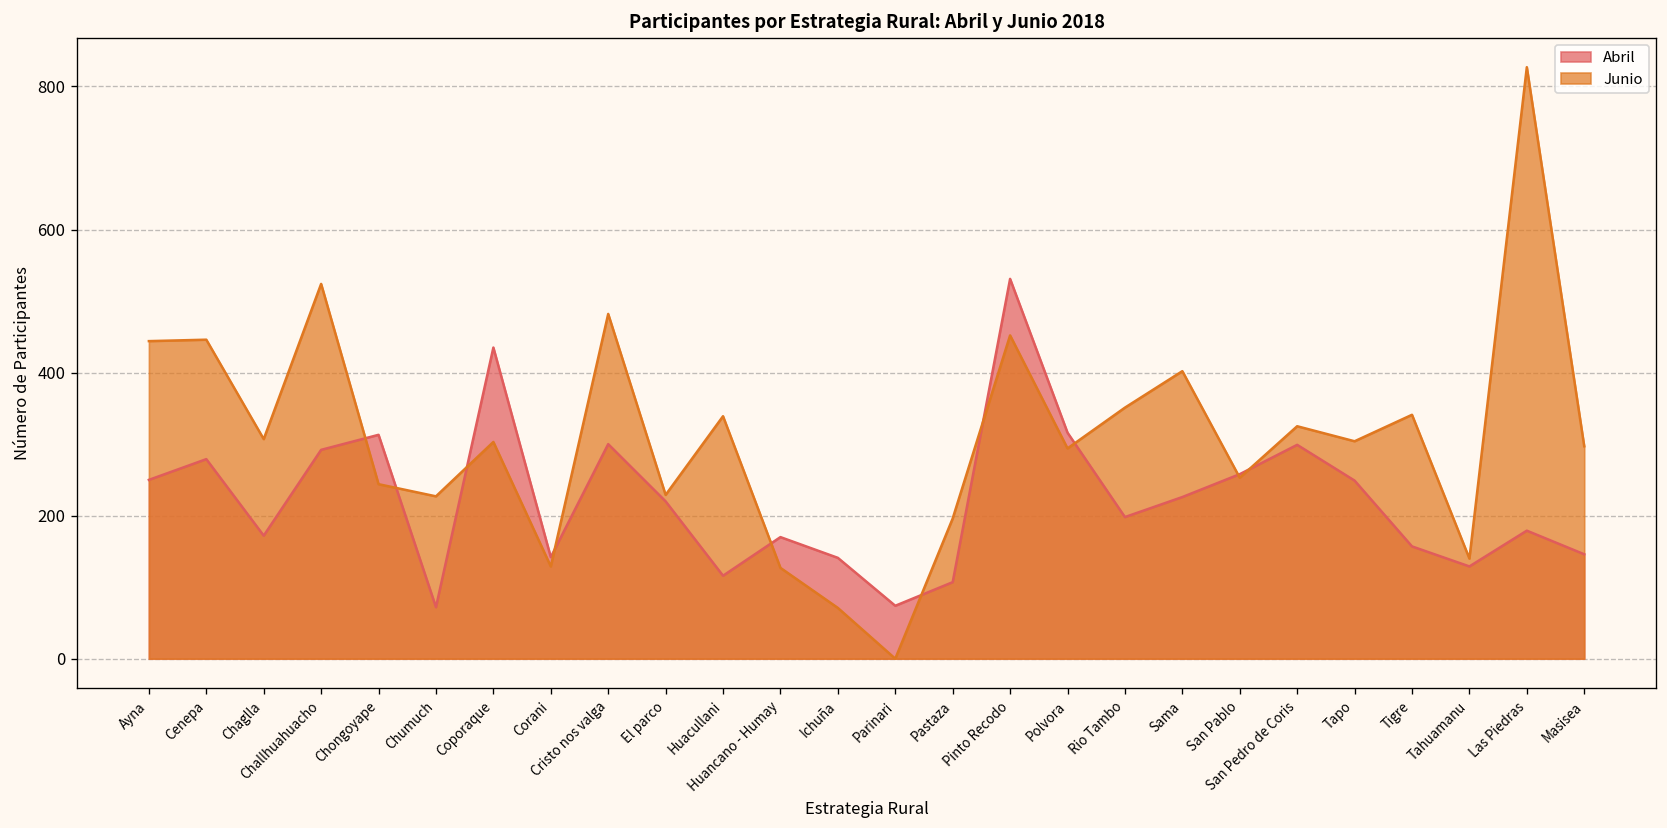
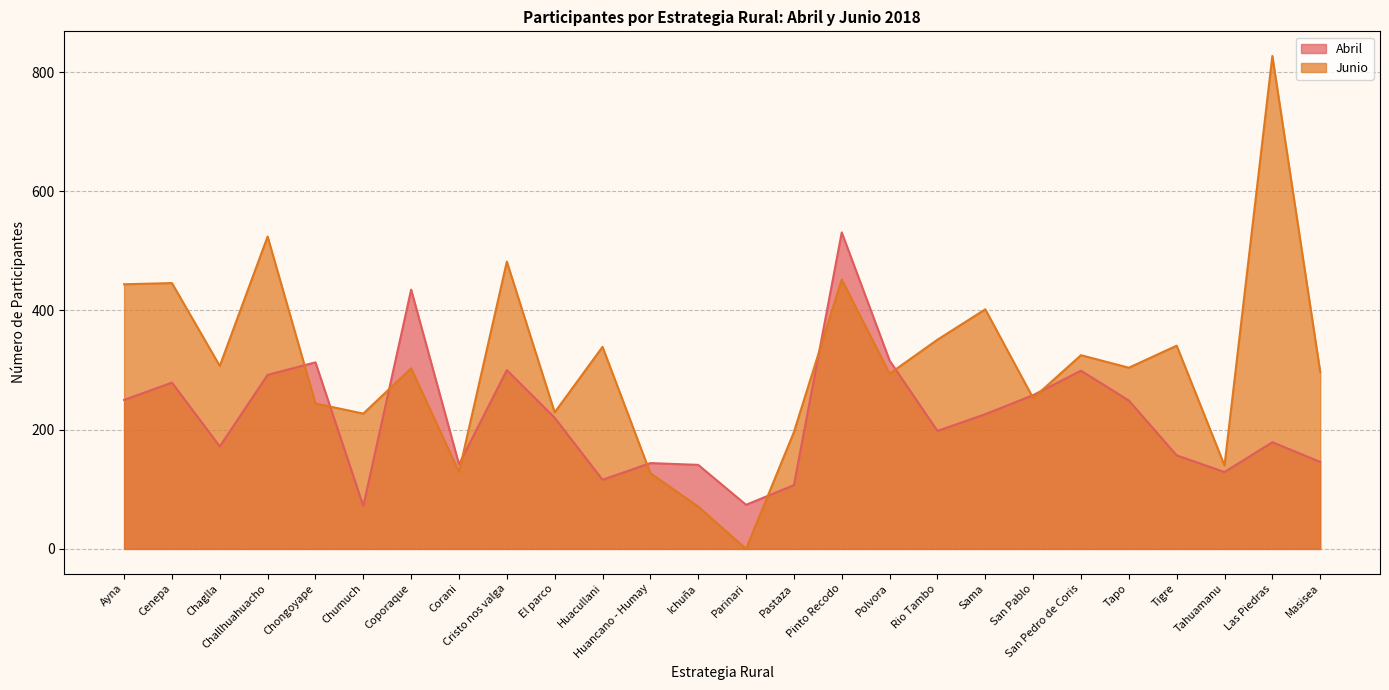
  {
    "Abril": {
      "Ayna": 250,
      "Cenepa": 280,
      "Chaglla": 170,
      "Challhuahuacho": 290,
      "Chongoyape": 310,
      "Chumuch": 70,
      "Coporaque": 440,
      "Corani": 140,
      "Cristo nos valga": 300,
      "El parco": 220,
      "Huacullani": 120,
-     "Huancano - Humay": 170,
+     "Huancano - Humay": 140,
      "Ichuña": 140,
      "Parinari": 70,
      "Pastaza": 110,
      "Pinto Recodo": 530,
      "Polvora": 320,
      "Rio Tambo": 200,
      "Sama": 230,
      "San Pablo": 260,
      "San Pedro de Coris": 300,
      "Tapo": 250,
      "Tigre": 160,
      "Tahuamanu": 130,
      "Las Piedras": 180,
      "Masisea": 150
    },
    "Junio": {
      "Ayna": 440,
      "Cenepa": 450,
      "Chaglla": 310,
      "Challhuahuacho": 520,
      "Chongoyape": 240,
      "Chumuch": 230,
      "Coporaque": 300,
      "Corani": 130,
      "Cristo nos valga": 480,
      "El parco": 230,
      "Huacullani": 340,
      "Huancano - Humay": 130,
      "Ichuña": 70,
      "Parinari": 0,
      "Pastaza": 200,
      "Pinto Recodo": 450,
      "Polvora": 290,
      "Rio Tambo": 350,
      "Sama": 400,
      "San Pablo": 250,
      "San Pedro de Coris": 330,
      "Tapo": 300,
      "Tigre": 340,
      "Tahuamanu": 140,
      "Las Piedras": 830,
      "Masisea": 300
    }
  }
